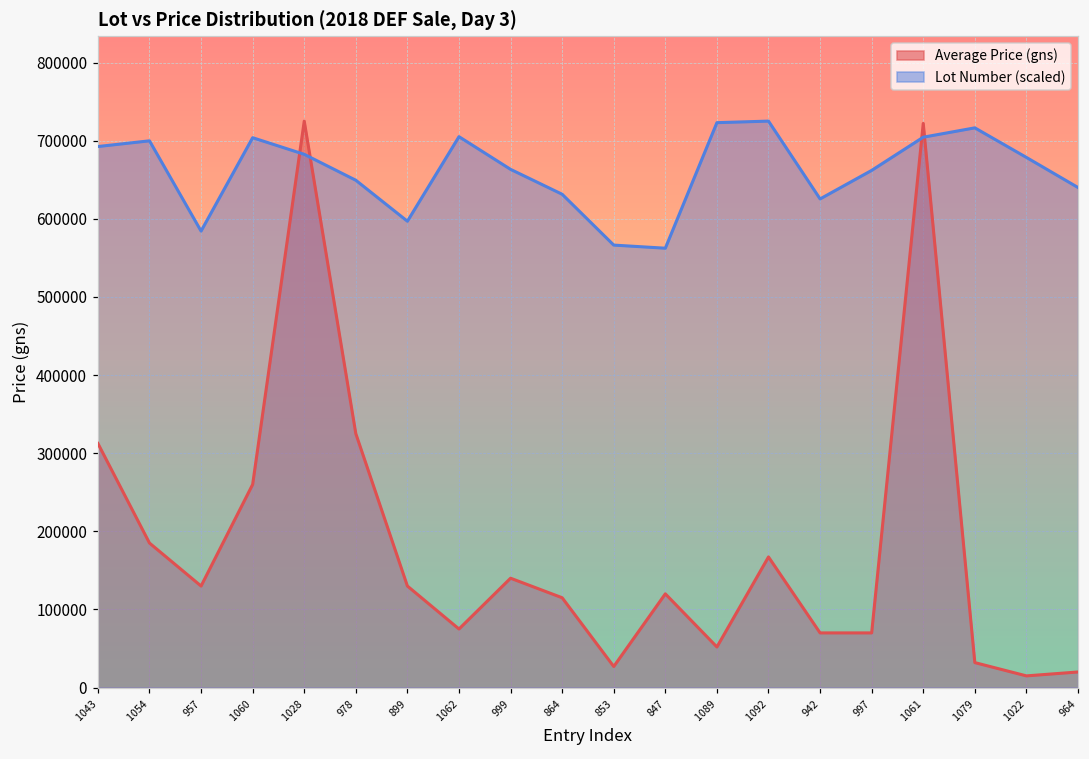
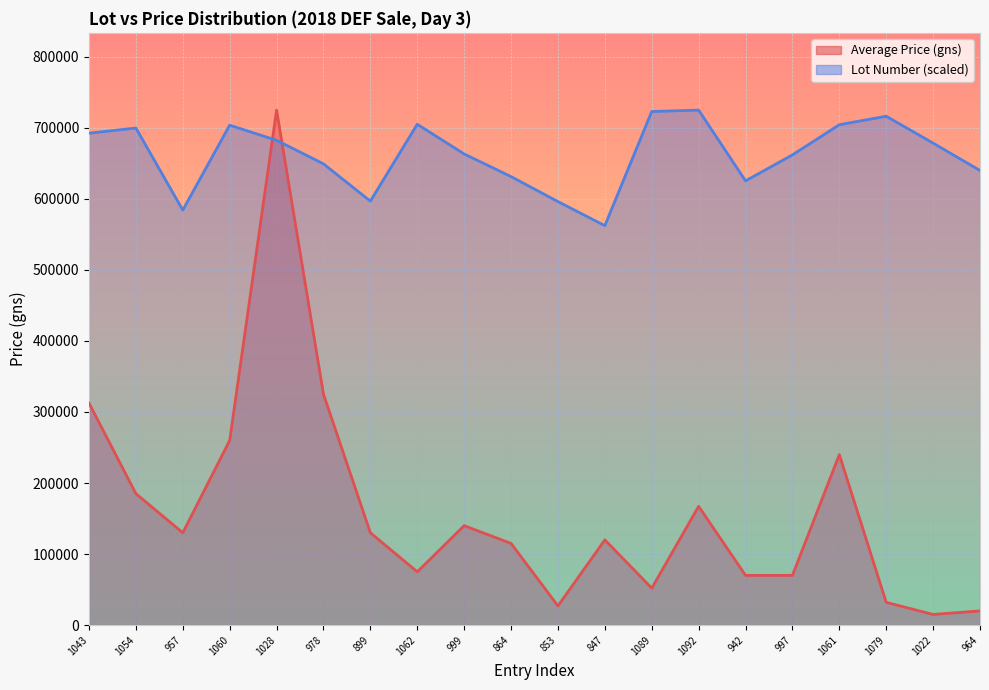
  {
    "Average Price (gns)": {
      "1043": 310000,
      "1054": 190000,
      "957": 130000,
      "1060": 260000,
      "1028": 730000,
      "978": 330000,
      "899": 130000,
      "1062": 80000,
      "999": 140000,
      "864": 120000,
      "853": 30000,
      "847": 120000,
      "1089": 50000,
      "1092": 170000,
      "942": 70000,
      "997": 70000,
-     "1061": 720000,
+     "1061": 240000,
      "1079": 30000,
      "1022": 20000,
      "964": 20000
    },
    "Lot Number (scaled)": {
      "1043": 690000,
      "1054": 700000,
      "957": 580000,
      "1060": 700000,
      "1028": 680000,
      "978": 650000,
      "899": 600000,
      "1062": 710000,
      "999": 660000,
      "864": 630000,
-     "853": 570000,
+     "853": 600000,
      "847": 560000,
      "1089": 720000,
      "1092": 730000,
      "942": 630000,
      "997": 660000,
      "1061": 700000,
      "1079": 720000,
      "1022": 680000,
      "964": 640000
    }
  }
